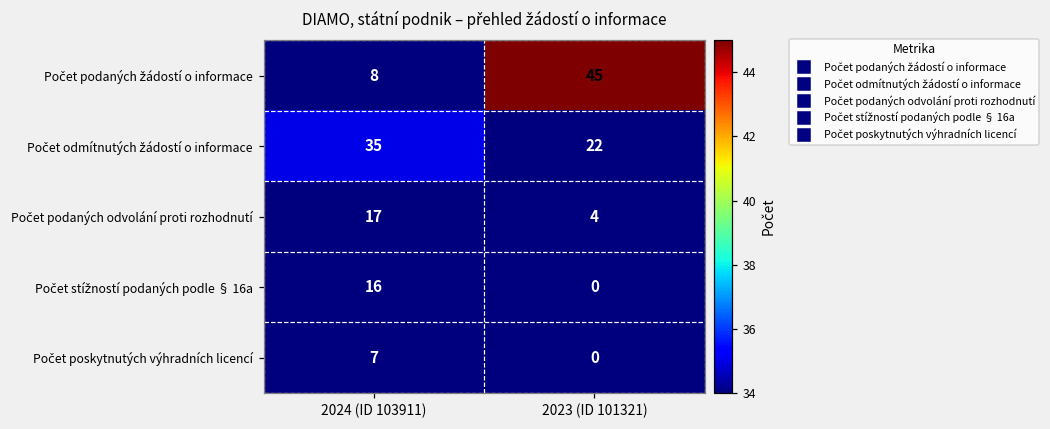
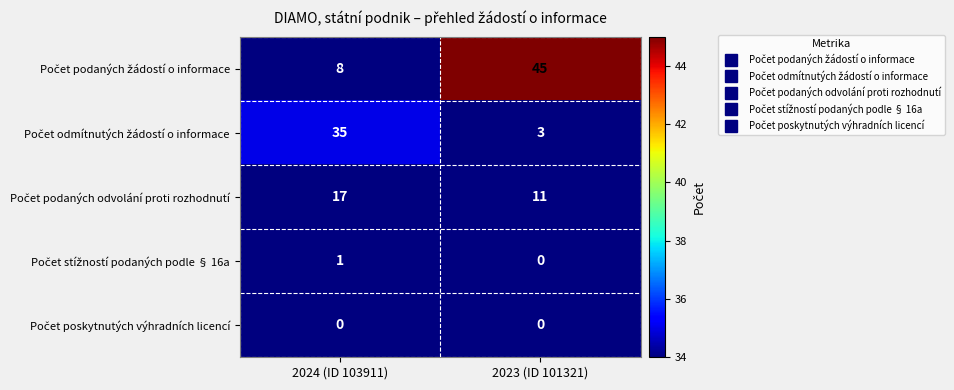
  {
    "Počet podaných žádostí o informace": {
      "2024 (ID 103911)": 8,
      "2023 (ID 101321)": 45
    },
    "Počet odmítnutých žádostí o informace": {
      "2024 (ID 103911)": 35,
-     "2023 (ID 101321)": 22
+     "2023 (ID 101321)": 3
    },
    "Počet podaných odvolání proti rozhodnutí": {
      "2024 (ID 103911)": 17,
-     "2023 (ID 101321)": 4
+     "2023 (ID 101321)": 11
    },
    "Počet stížností podaných podle § 16a": {
-     "2024 (ID 103911)": 16,
+     "2024 (ID 103911)": 1,
      "2023 (ID 101321)": 0
    },
    "Počet poskytnutých výhradních licencí": {
-     "2024 (ID 103911)": 7,
+     "2024 (ID 103911)": 0,
      "2023 (ID 101321)": 0
    }
  }
